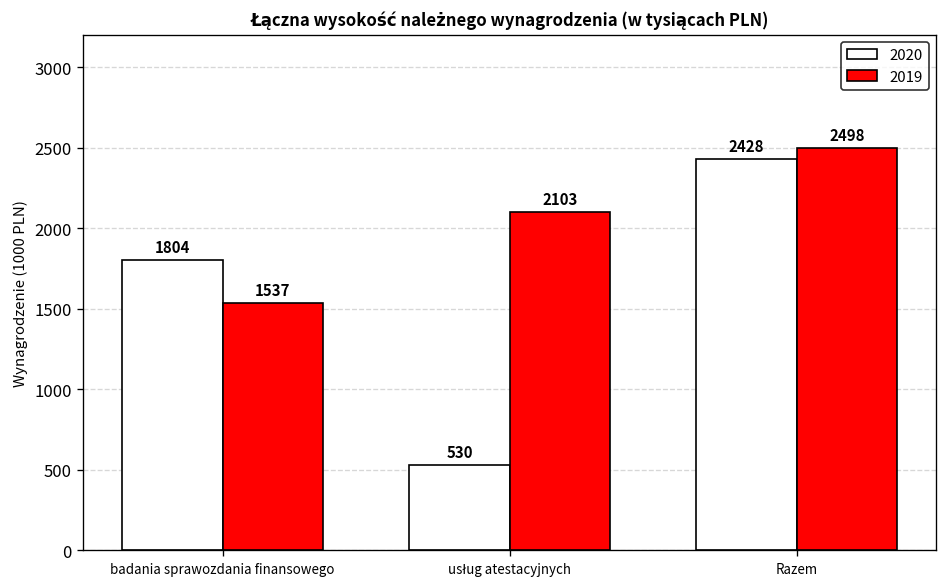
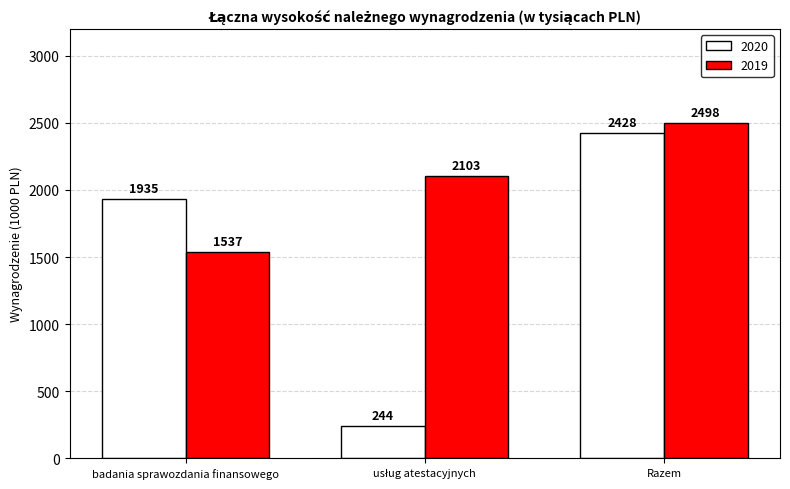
  {
    "2020": {
-     "badania sprawozdania finansowego": 1804,
-     "usług atestacyjnych": 530,
+     "badania sprawozdania finansowego": 1935,
+     "usług atestacyjnych": 244,
      "Razem": 2428
    },
    "2019": {
      "badania sprawozdania finansowego": 1537,
      "usług atestacyjnych": 2103,
      "Razem": 2498
    }
  }
